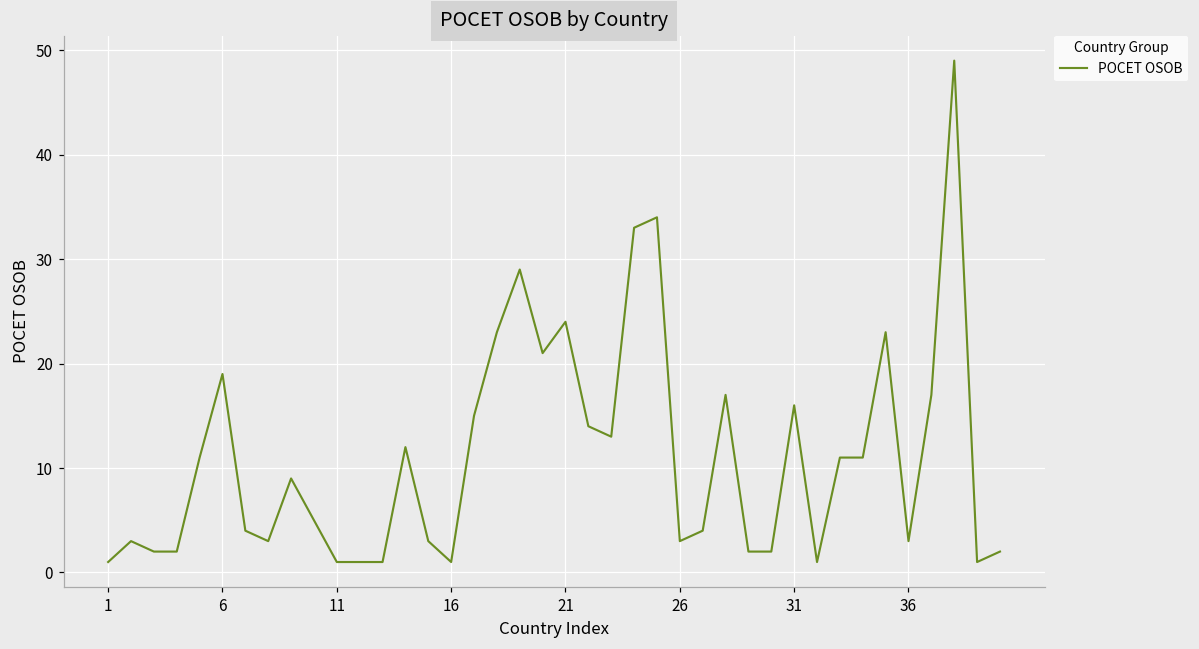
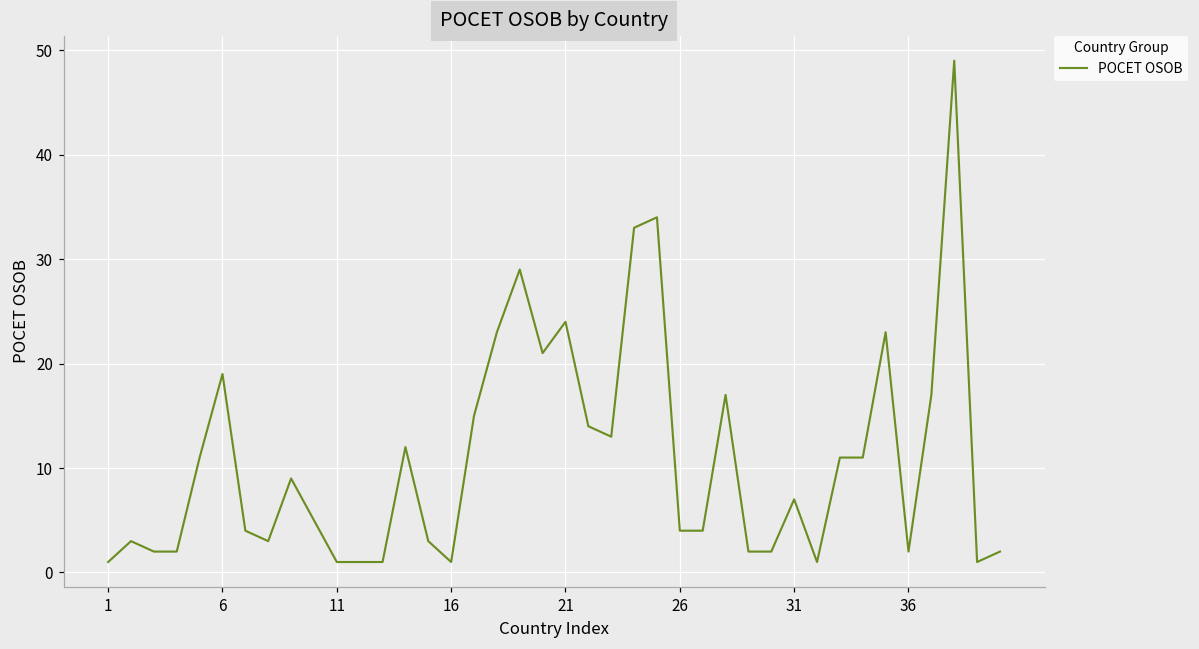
  {
    "1": 1,
    "6": 19,
    "11": 1,
    "16": 1,
    "21": 24,
-   "26": 3,
-   "31": 16,
-   "36": 3
+   "26": 4,
+   "31": 7,
+   "36": 2
  }
